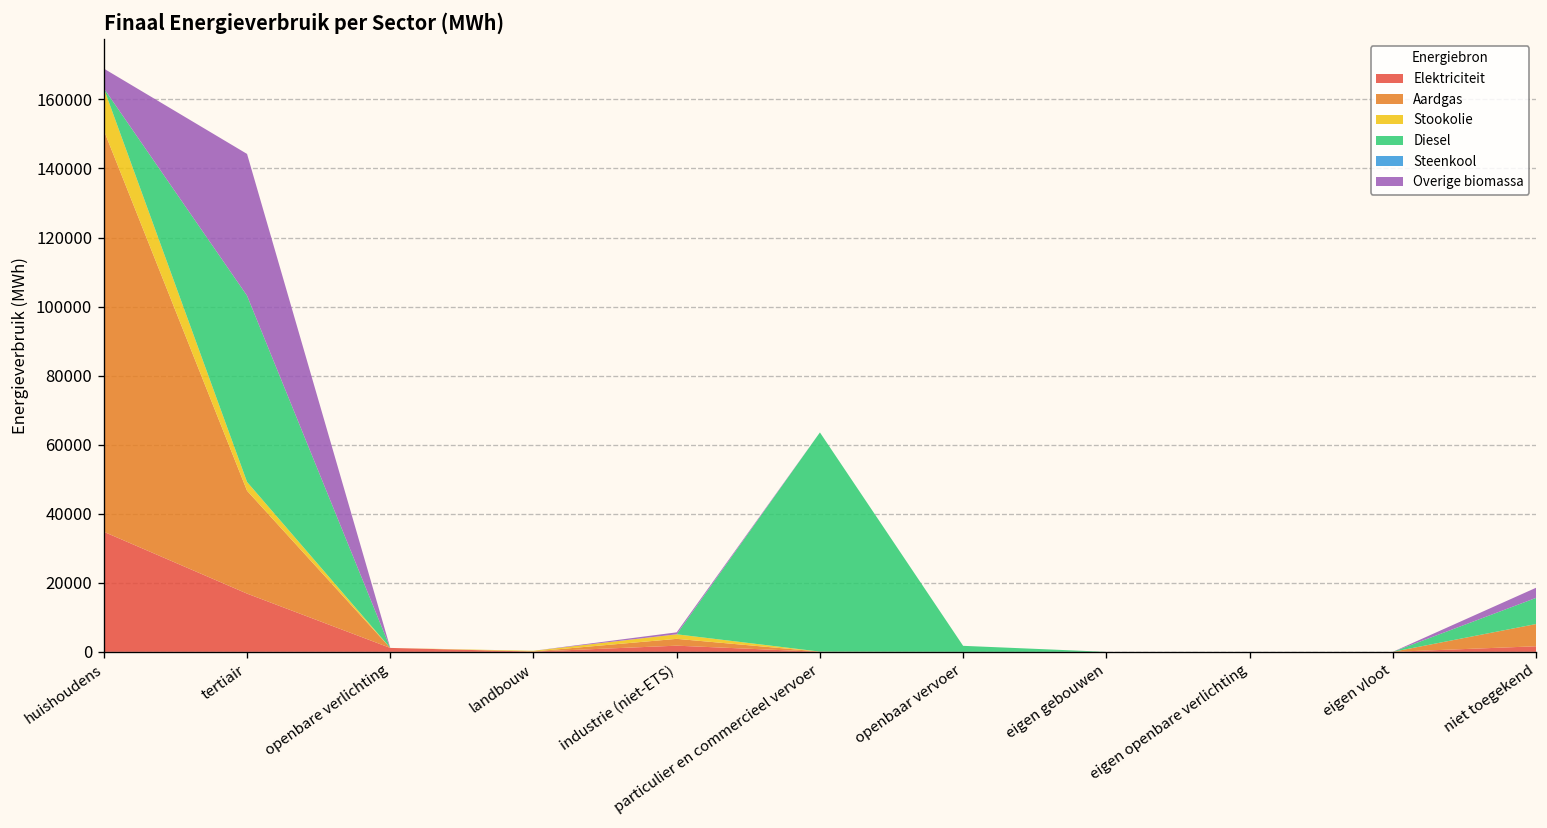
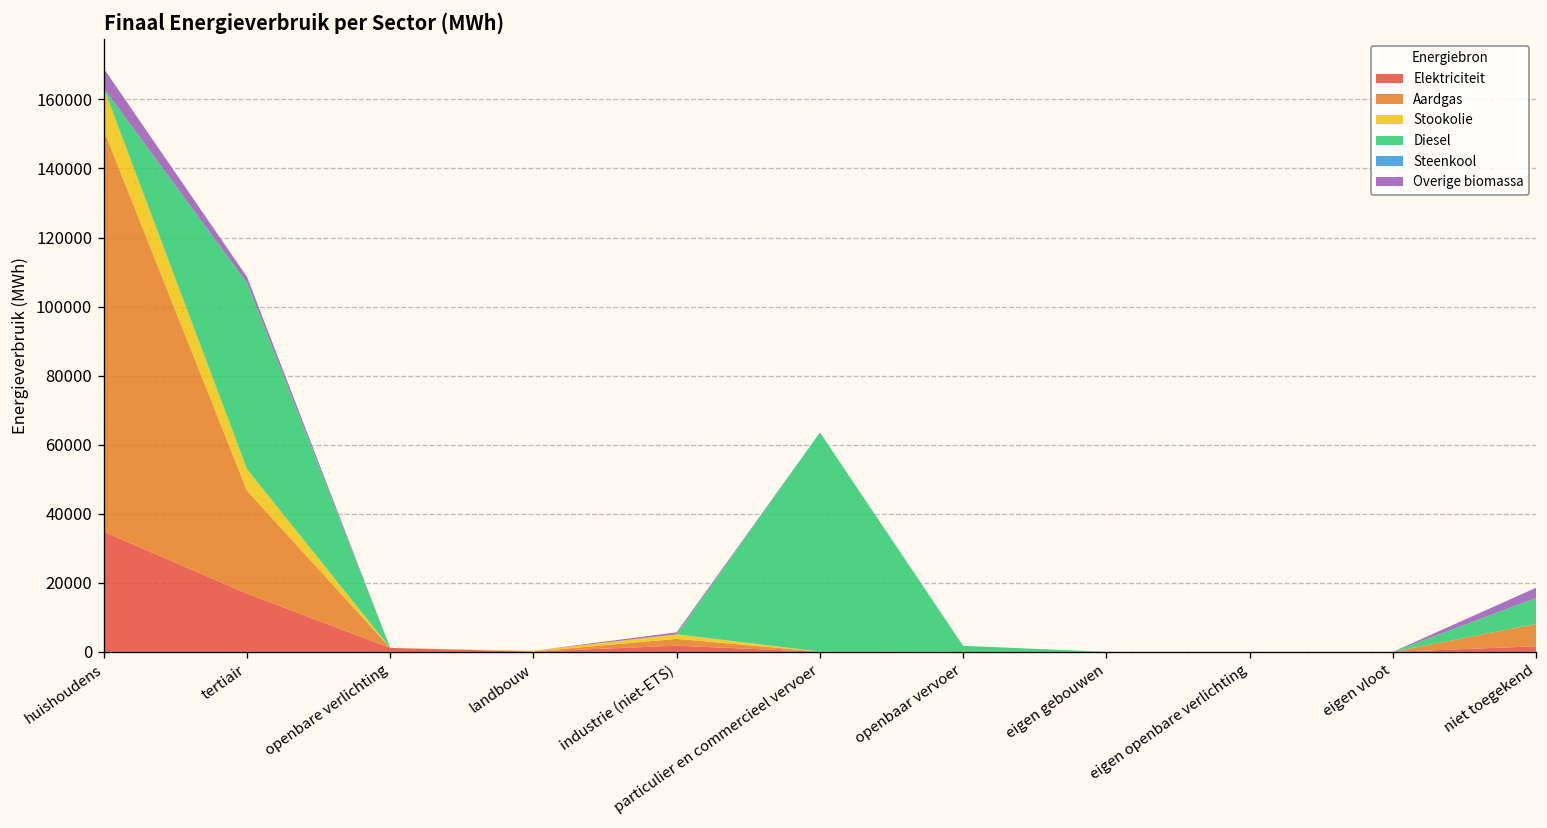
  {
    "Stookolie": {
-     "tertiair": 3000
+     "tertiair": 6000
    },
    "Overige biomassa": {
      "huishoudens": 6000,
-     "tertiair": 41000,
+     "tertiair": 2000,
      "niet toegekend": 3000
    }
  }
